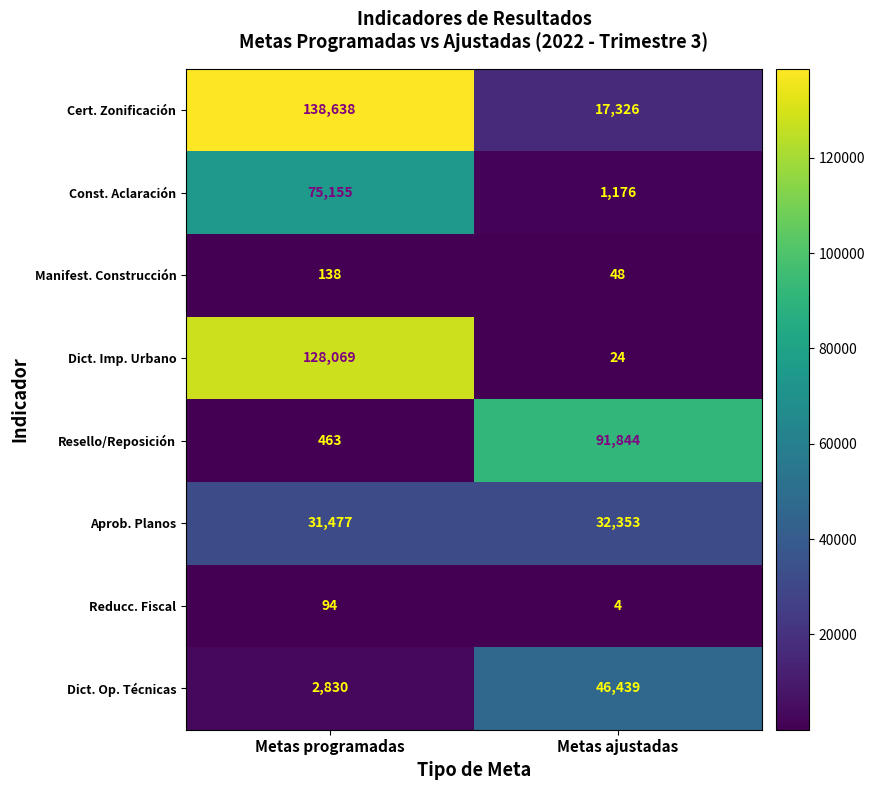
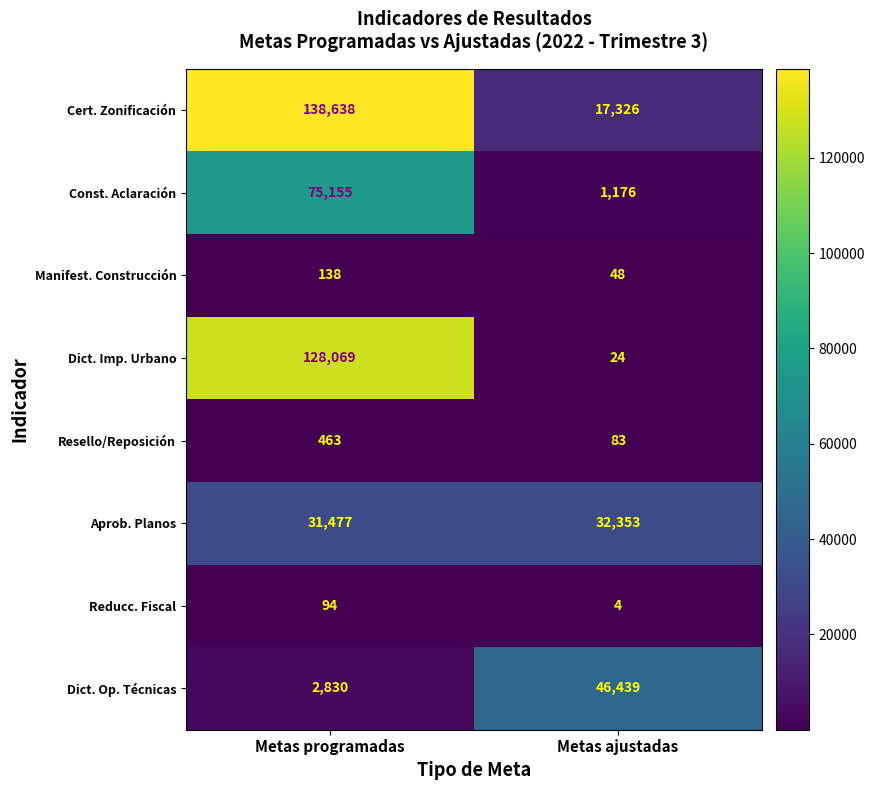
  {
    "Cert. Zonificación": {
      "Metas programadas": "138,638",
      "Metas ajustadas": "17,326"
    },
    "Const. Aclaración": {
      "Metas programadas": "75,155",
      "Metas ajustadas": "1,176"
    },
    "Manifest. Construcción": {
      "Metas programadas": "138",
      "Metas ajustadas": "48"
    },
    "Dict. Imp. Urbano": {
      "Metas programadas": "128,069",
      "Metas ajustadas": "24"
    },
    "Resello/Reposición": {
      "Metas programadas": "463",
-     "Metas ajustadas": "91,844"
+     "Metas ajustadas": "83"
    },
    "Aprob. Planos": {
      "Metas programadas": "31,477",
      "Metas ajustadas": "32,353"
    },
    "Reducc. Fiscal": {
      "Metas programadas": "94",
      "Metas ajustadas": "4"
    },
    "Dict. Op. Técnicas": {
      "Metas programadas": "2,830",
      "Metas ajustadas": "46,439"
    }
  }
